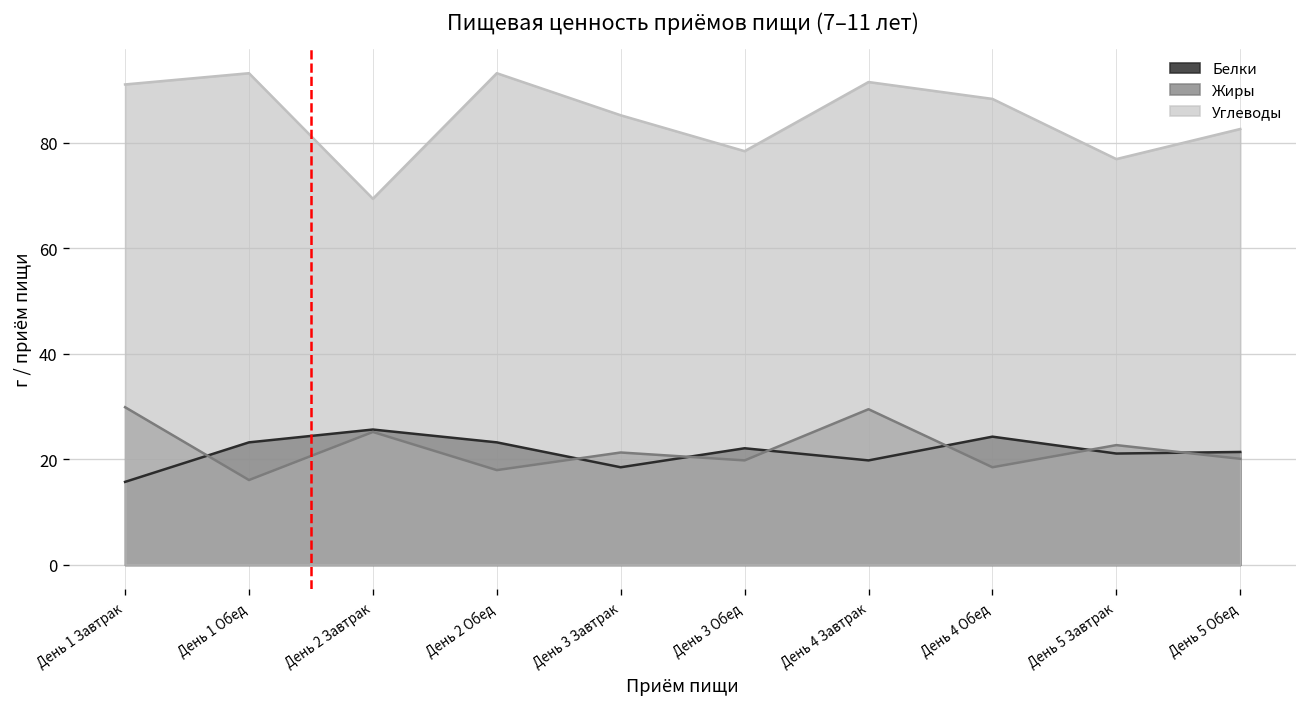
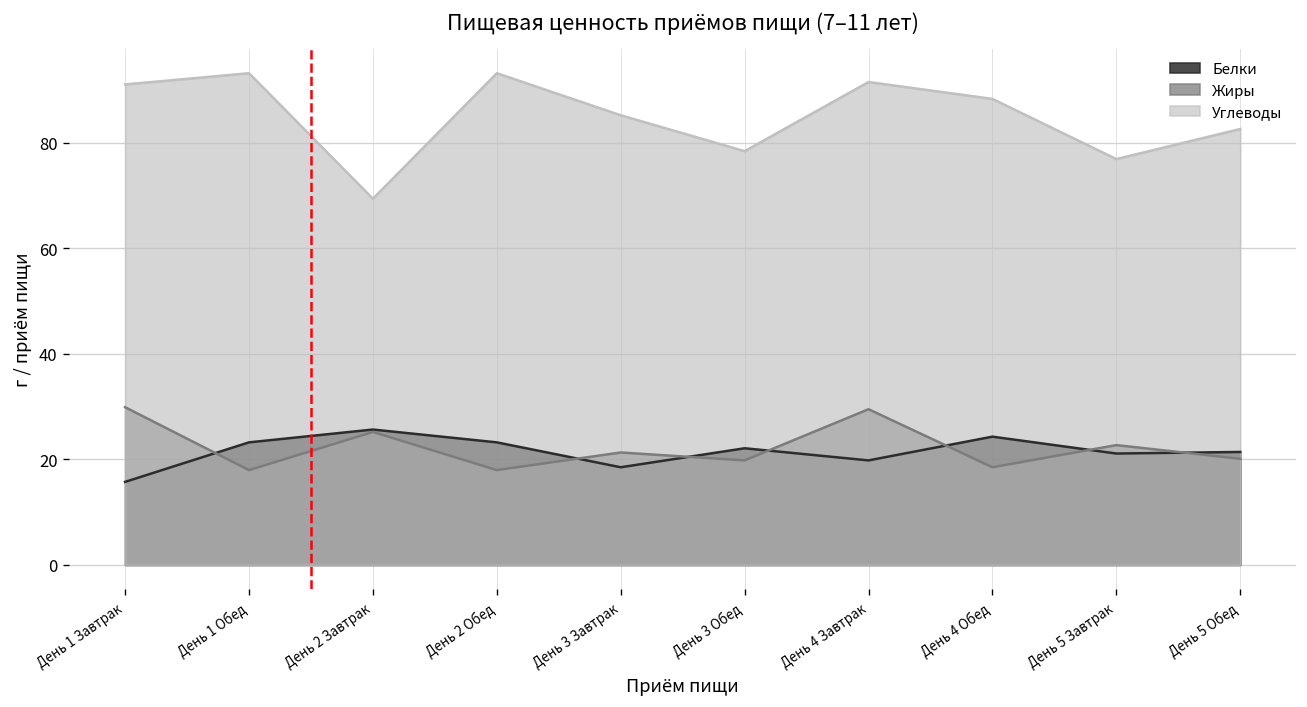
  {
    "Белки": {
      "День 1 Завтрак": 16,
      "День 1 Обед": 23,
      "День 2 Обед": 23,
      "День 3 Завтрак": 19,
      "День 3 Обед": 22,
      "День 4 Завтрак": 20,
      "День 4 Обед": 24,
      "День 5 Завтрак": 21,
      "День 5 Обед": 21
    },
    "Жиры": {
      "День 1 Завтрак": 30,
-     "День 1 Обед": 16,
+     "День 1 Обед": 18,
      "День 2 Обед": 18,
      "День 3 Завтрак": 21,
      "День 3 Обед": 20,
      "День 4 Завтрак": 30,
      "День 4 Обед": 19,
      "День 5 Завтрак": 23,
      "День 5 Обед": 20
    },
    "Углеводы": {
      "День 1 Завтрак": 91,
      "День 1 Обед": 93,
      "День 2 Завтрак": 69,
      "День 2 Обед": 93,
      "День 3 Завтрак": 85,
      "День 3 Обед": 78,
      "День 4 Завтрак": 92,
      "День 4 Обед": 88,
      "День 5 Завтрак": 77,
      "День 5 Обед": 83
    }
  }
